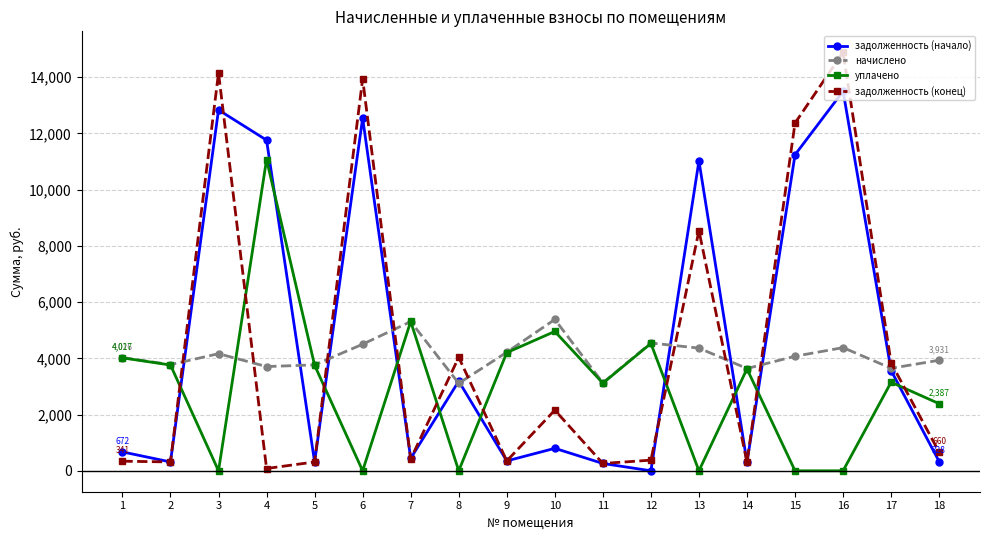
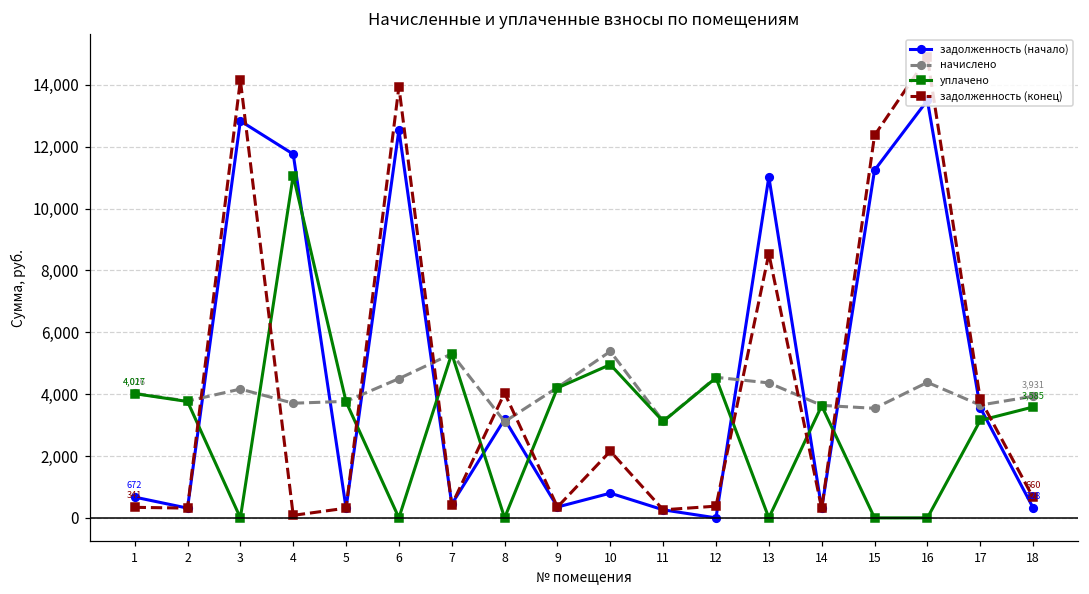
  {
    "задолженность (начало)": {
      "1": "672"
    },
    "начислено": {
      "3": "4,200",
      "4": "3,700",
      "6": "4,500",
      "10": "5,400",
      "13": "4,400",
-     "15": "4,100",
+     "15": "3,500",
      "16": "4,400"
    },
    "уплачено": {
-     "18": "2,387"
+     "18": "3,585"
    },
    "задолженность (конец)": {
      "18": "660"
    }
  }
